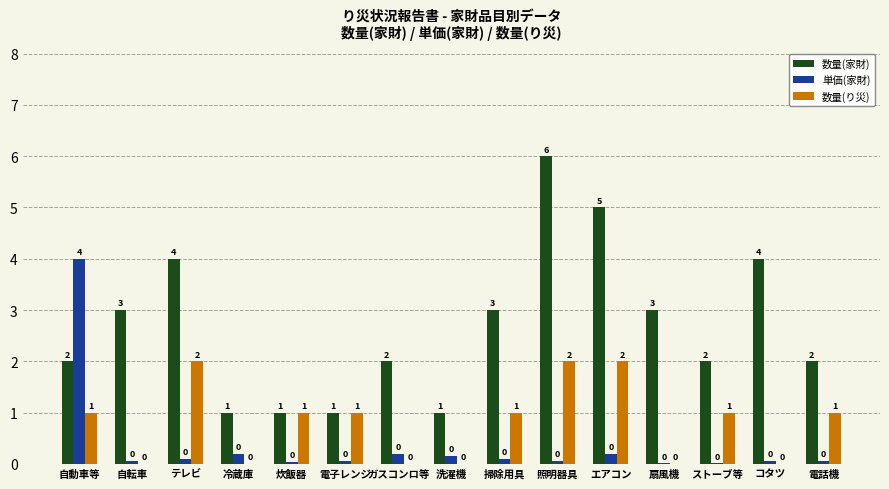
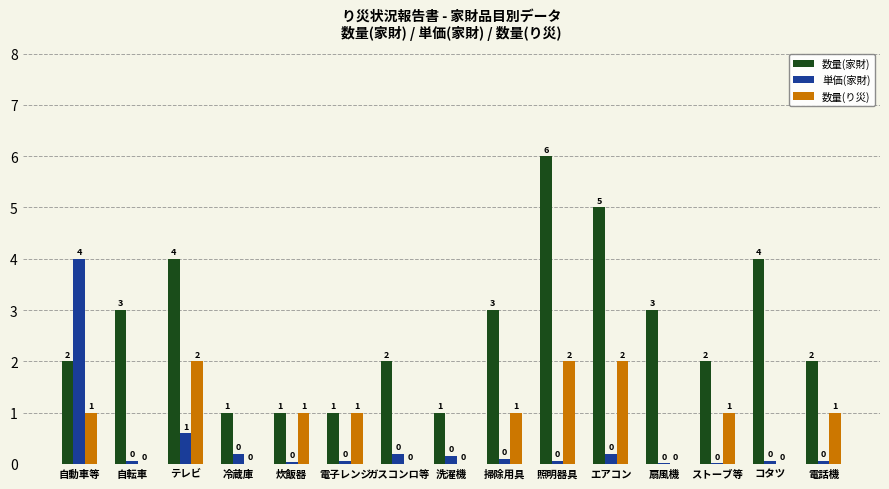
  {
    "数量(家財)": {
      "自動車等": 2,
      "自転車": 3,
      "テレビ": 4,
      "冷蔵庫": 1,
      "炊飯器": 1,
      "電子レンジ": 1,
      "ガスコンロ等": 2,
      "洗濯機": 1,
      "掃除用具": 3,
      "照明器具": 6,
      "エアコン": 5,
      "扇風機": 3,
      "ストーブ等": 2,
      "コタツ": 4,
      "電話機": 2
    },
    "単価(家財)": {
      "自動車等": 4,
      "自転車": 0,
-     "テレビ": 0,
+     "テレビ": 1,
      "冷蔵庫": 0,
      "炊飯器": 0,
      "電子レンジ": 0,
      "ガスコンロ等": 0,
      "洗濯機": 0,
      "掃除用具": 0,
      "照明器具": 0,
      "エアコン": 0,
      "扇風機": 0,
      "ストーブ等": 0,
      "コタツ": 0,
      "電話機": 0
    },
    "数量(り災)": {
      "自動車等": 1,
      "自転車": 0,
      "テレビ": 2,
      "冷蔵庫": 0,
      "炊飯器": 1,
      "電子レンジ": 1,
      "ガスコンロ等": 0,
      "洗濯機": 0,
      "掃除用具": 1,
      "照明器具": 2,
      "エアコン": 2,
      "扇風機": 0,
      "ストーブ等": 1,
      "コタツ": 0,
      "電話機": 1
    }
  }
